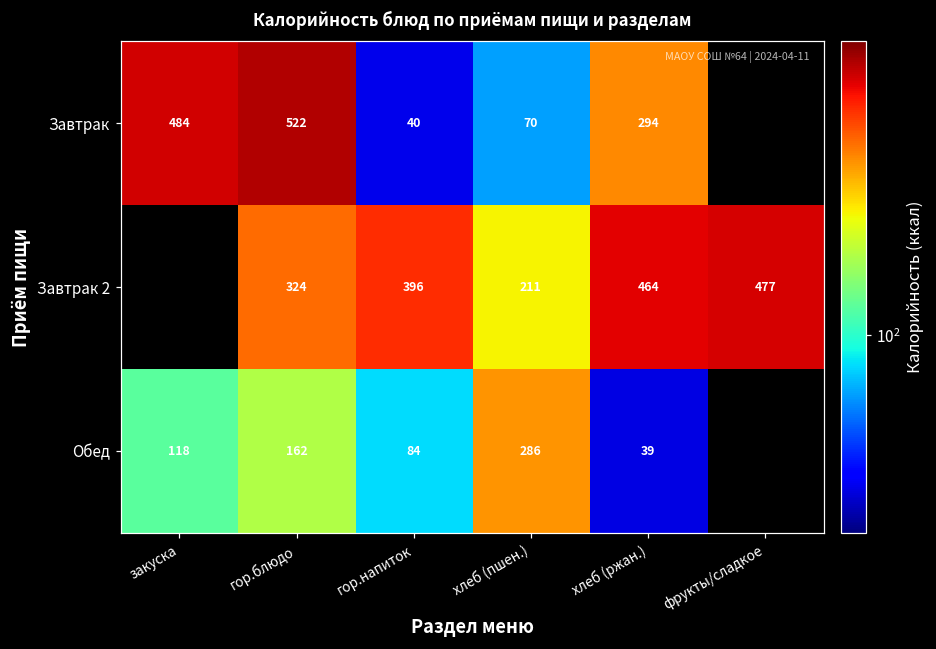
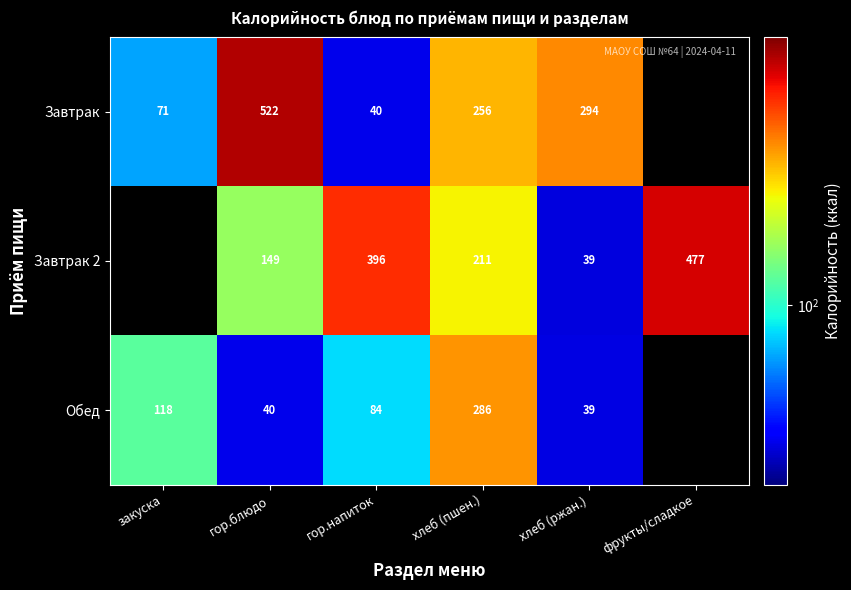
  {
    "Завтрак": {
-     "закуска": 484,
+     "закуска": 71,
      "гор.блюдо": 522,
      "гор.напиток": 40,
-     "хлеб (пшен.)": 70,
+     "хлеб (пшен.)": 256,
      "хлеб (ржан.)": 294
    },
    "Завтрак 2": {
-     "гор.блюдо": 324,
+     "гор.блюдо": 149,
      "гор.напиток": 396,
      "хлеб (пшен.)": 211,
-     "хлеб (ржан.)": 464,
+     "хлеб (ржан.)": 39,
      "фрукты/сладкое": 477
    },
    "Обед": {
      "закуска": 118,
-     "гор.блюдо": 162,
+     "гор.блюдо": 40,
      "гор.напиток": 84,
      "хлеб (пшен.)": 286,
      "хлеб (ржан.)": 39
    }
  }
